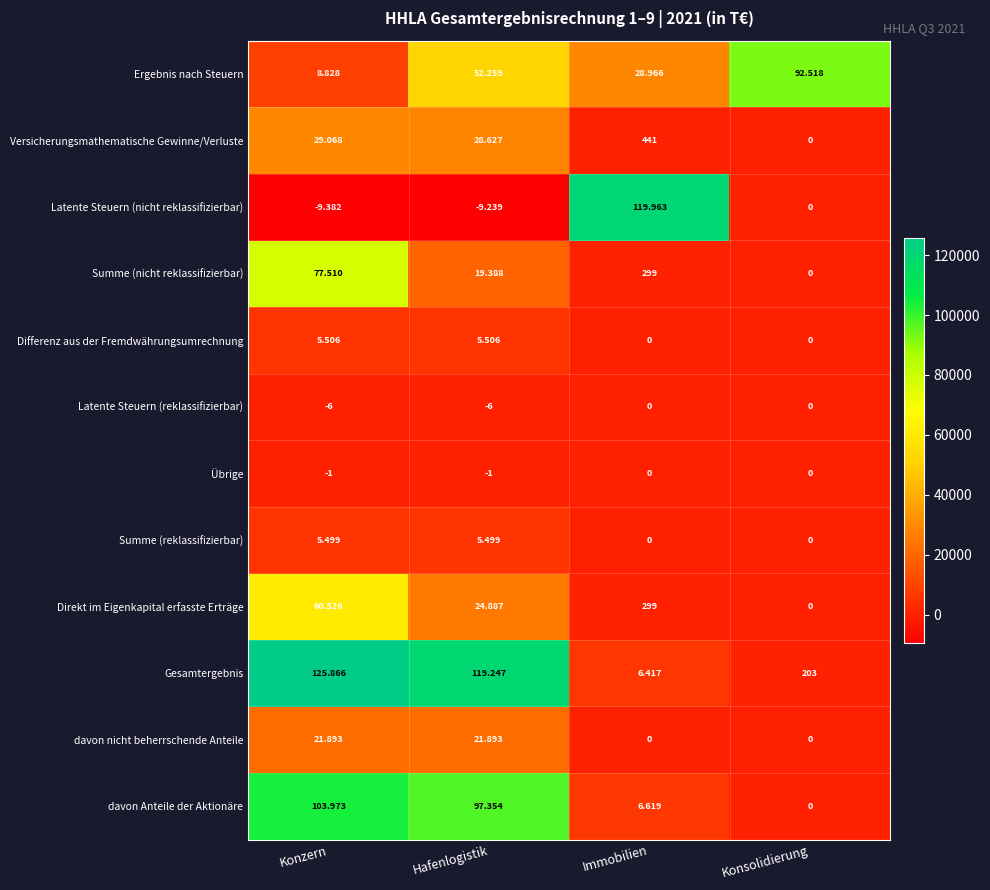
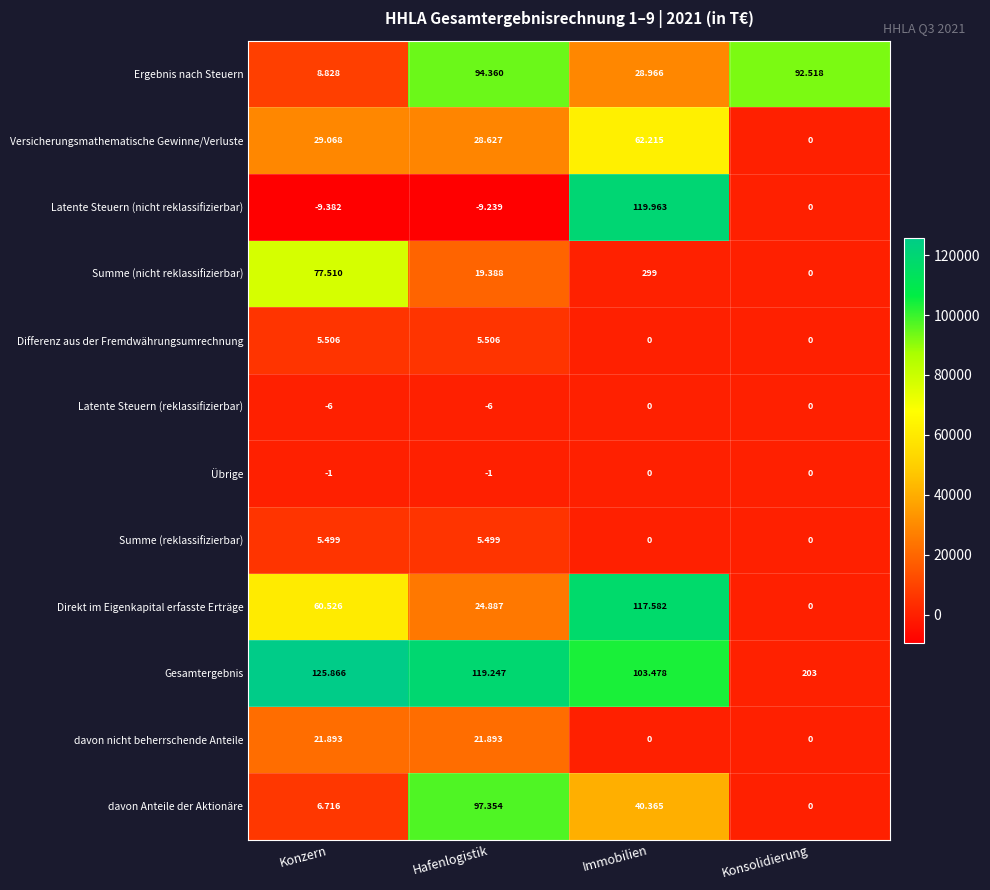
  {
    "Ergebnis nach Steuern": {
      "Konzern": 8.828,
-     "Hafenlogistik": 52.259,
+     "Hafenlogistik": 94.360,
      "Immobilien": 28.966,
      "Konsolidierung": 92.518
    },
    "Versicherungsmathematische Gewinne/Verluste": {
      "Konzern": 29.068,
      "Hafenlogistik": 28.627,
-     "Immobilien": 441,
+     "Immobilien": 62.215,
      "Konsolidierung": 0
    },
    "Latente Steuern (nicht reklassifizierbar)": {
      "Konzern": -9.382,
      "Hafenlogistik": -9.239,
      "Immobilien": 119.963,
      "Konsolidierung": 0
    },
    "Summe (nicht reklassifizierbar)": {
      "Konzern": 77.510,
      "Hafenlogistik": 19.388,
      "Immobilien": 299,
      "Konsolidierung": 0
    },
    "Differenz aus der Fremdwährungsumrechnung": {
      "Konzern": 5.506,
      "Hafenlogistik": 5.506,
      "Immobilien": 0,
      "Konsolidierung": 0
    },
    "Latente Steuern (reklassifizierbar)": {
      "Konzern": -6,
      "Hafenlogistik": -6,
      "Immobilien": 0,
      "Konsolidierung": 0
    },
    "Übrige": {
      "Konzern": -1,
      "Hafenlogistik": -1,
      "Immobilien": 0,
      "Konsolidierung": 0
    },
    "Summe (reklassifizierbar)": {
      "Konzern": 5.499,
      "Hafenlogistik": 5.499,
      "Immobilien": 0,
      "Konsolidierung": 0
    },
    "Direkt im Eigenkapital erfasste Erträge": {
      "Konzern": 60.526,
      "Hafenlogistik": 24.887,
-     "Immobilien": 299,
+     "Immobilien": 117.582,
      "Konsolidierung": 0
    },
    "Gesamtergebnis": {
      "Konzern": 125.866,
      "Hafenlogistik": 119.247,
-     "Immobilien": 6.417,
+     "Immobilien": 103.478,
      "Konsolidierung": 203
    },
    "davon nicht beherrschende Anteile": {
      "Konzern": 21.893,
      "Hafenlogistik": 21.893,
      "Immobilien": 0,
      "Konsolidierung": 0
    },
    "davon Anteile der Aktionäre": {
-     "Konzern": 103.973,
+     "Konzern": 6.716,
      "Hafenlogistik": 97.354,
-     "Immobilien": 6.619,
+     "Immobilien": 40.365,
      "Konsolidierung": 0
    }
  }
